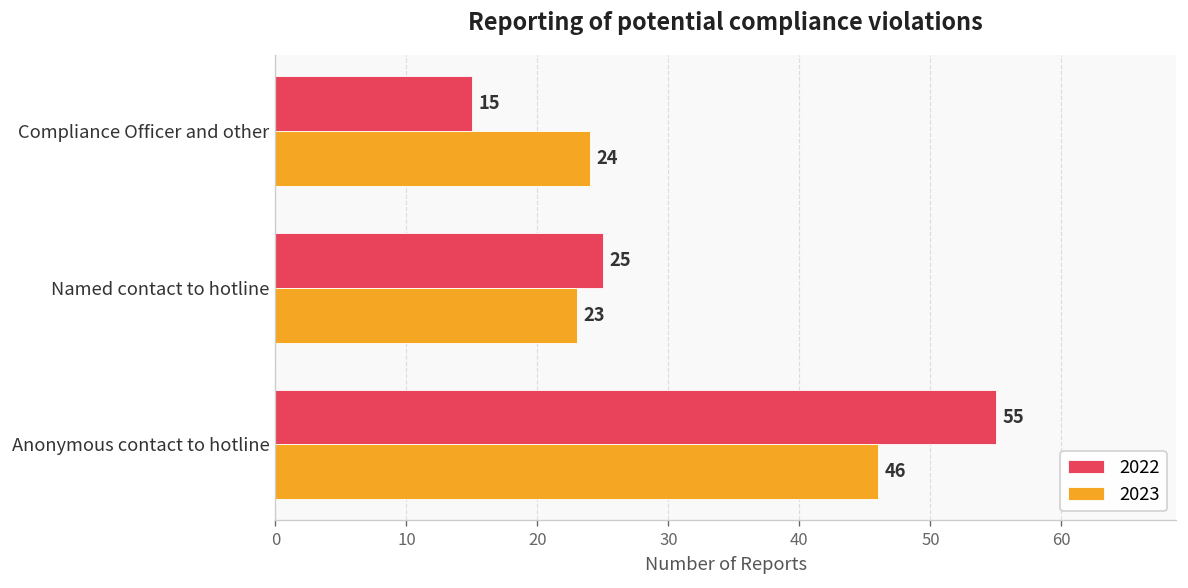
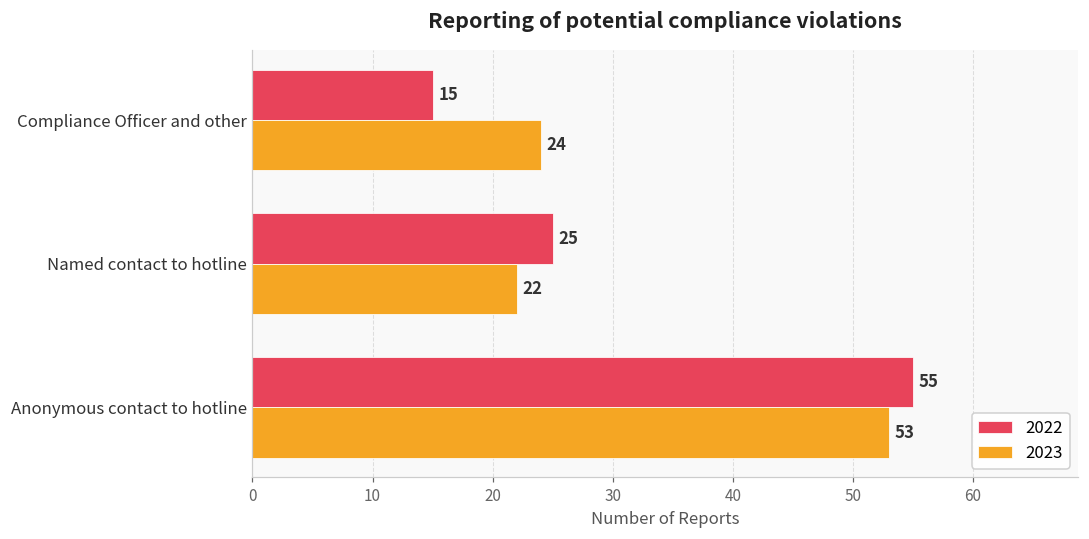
  {
    "2022": {
      "Compliance Officer and other": 15,
      "Named contact to hotline": 25,
      "Anonymous contact to hotline": 55
    },
    "2023": {
      "Compliance Officer and other": 24,
-     "Named contact to hotline": 23,
-     "Anonymous contact to hotline": 46
+     "Named contact to hotline": 22,
+     "Anonymous contact to hotline": 53
    }
  }
